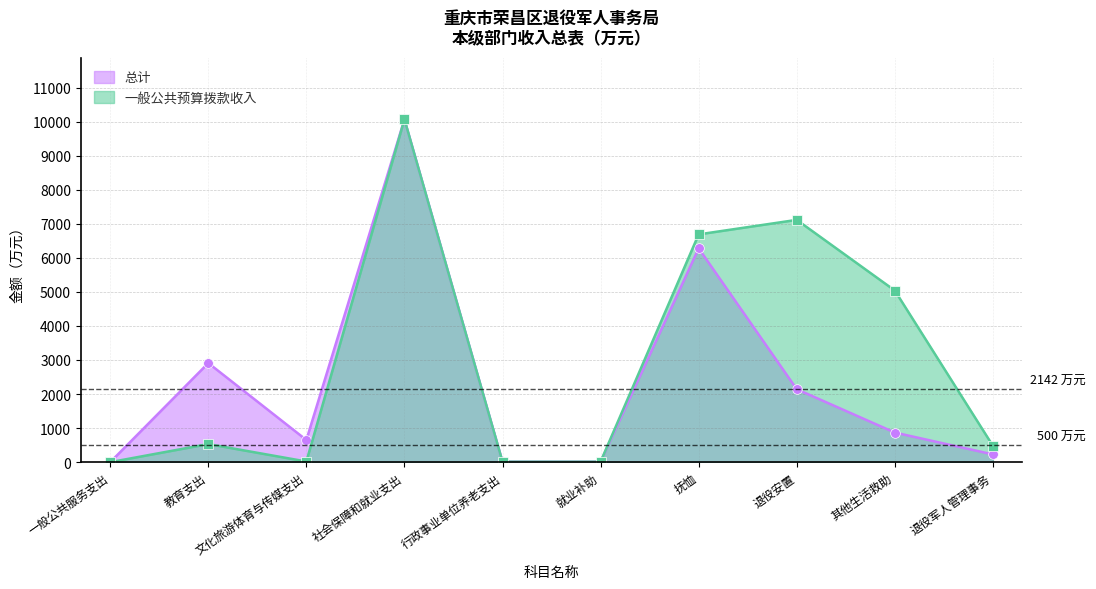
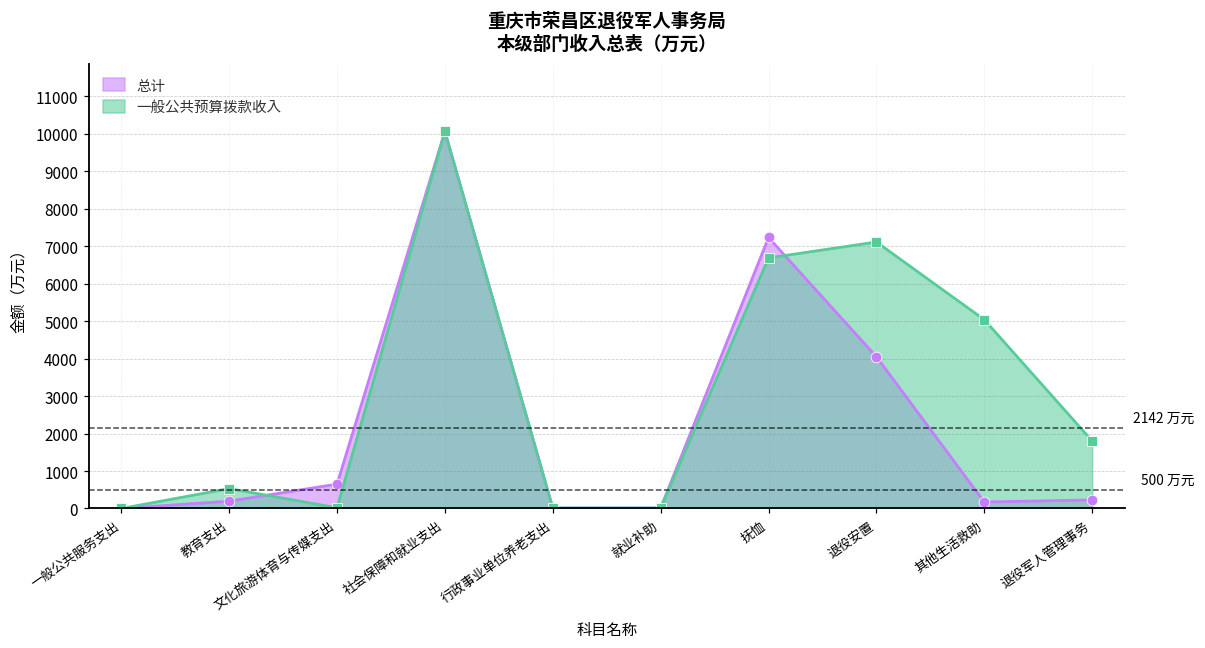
  {
    "总计": {
-     "教育支出": 2900,
+     "教育支出": 200,
      "文化旅游体育与传媒支出": 700,
-     "抚恤": 6300,
-     "退役安置": 2100,
-     "其他生活救助": 900,
+     "抚恤": 7200,
+     "退役安置": 4100,
+     "其他生活救助": 200,
      "退役军人管理事务": 200
    },
    "一般公共预算拨款收入": {
      "教育支出": 500,
      "文化旅游体育与传媒支出": 0,
      "抚恤": 6700,
      "退役安置": 7100,
      "其他生活救助": 5000,
-     "退役军人管理事务": 500
+     "退役军人管理事务": 1800
    }
  }
